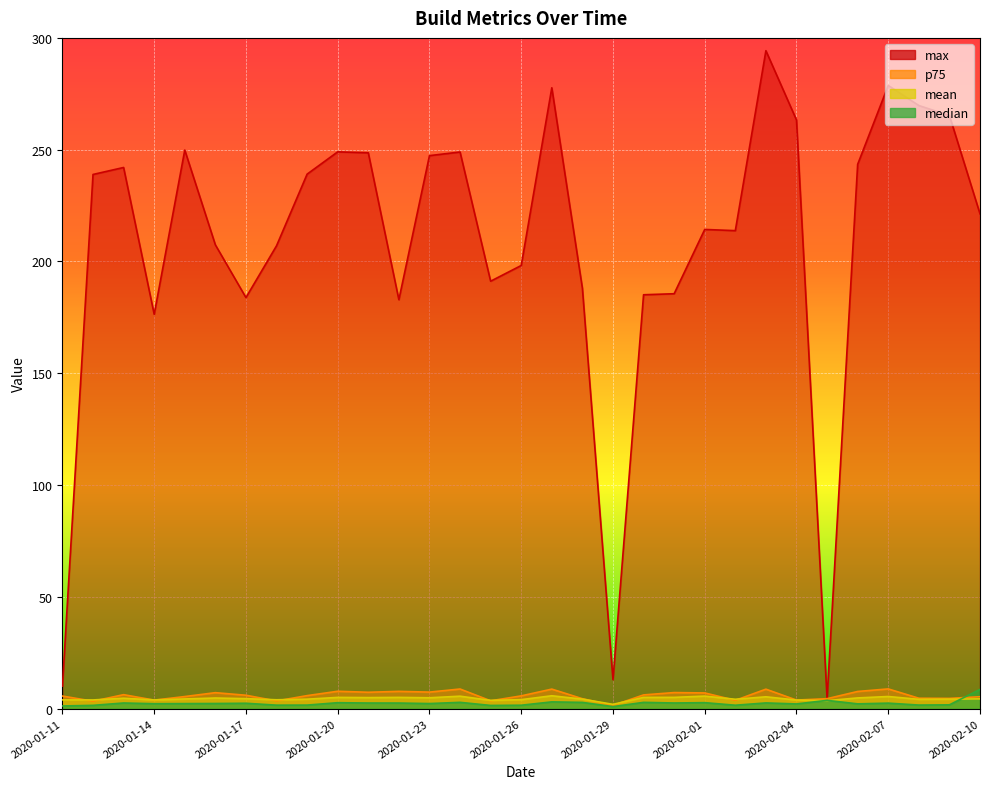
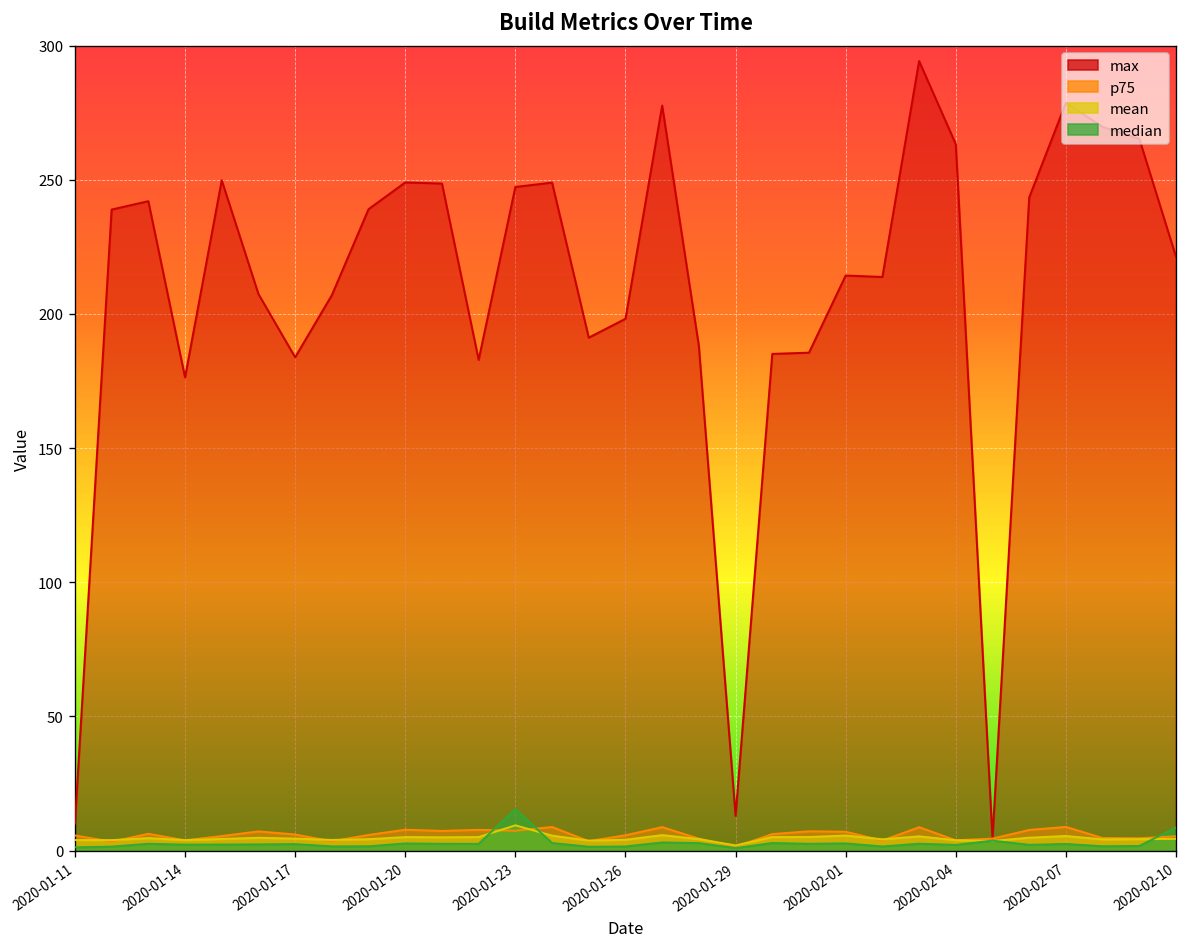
  {
    "max": {
      "2020-01-11": 10,
      "2020-01-14": 176,
      "2020-01-17": 184,
      "2020-01-20": 249,
      "2020-01-23": 247,
      "2020-01-26": 198,
      "2020-01-29": 13,
      "2020-02-01": 214,
      "2020-02-04": 263,
      "2020-02-10": 221
    },
    "p75": {
      "2020-01-11": 6,
      "2020-01-17": 6,
      "2020-01-20": 8,
      "2020-01-23": 7,
      "2020-01-26": 6,
      "2020-02-01": 7,
      "2020-02-07": 9
    },
    "mean": {
      "2020-01-11": 4,
      "2020-01-17": 4,
      "2020-01-20": 5,
-     "2020-01-23": 5,
+     "2020-01-23": 9,
      "2020-01-26": 4,
      "2020-02-01": 6,
      "2020-02-07": 5
    },
    "median": {
      "2020-01-11": 1,
      "2020-01-14": 2,
      "2020-01-17": 2,
      "2020-01-20": 3,
-     "2020-01-23": 2,
+     "2020-01-23": 15,
      "2020-01-26": 2,
      "2020-02-01": 3,
      "2020-02-04": 2,
      "2020-02-07": 2,
      "2020-02-10": 9
    }
  }
